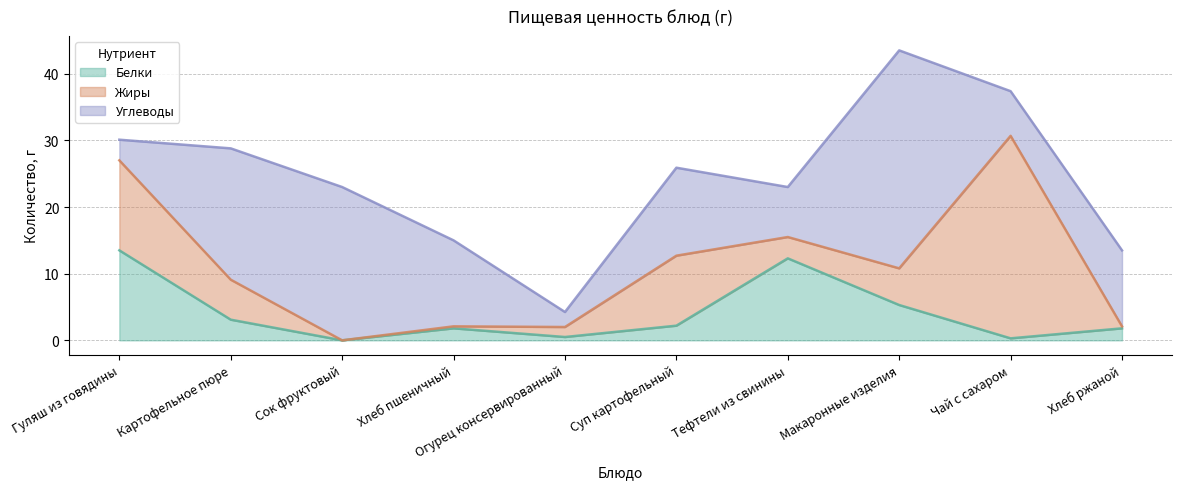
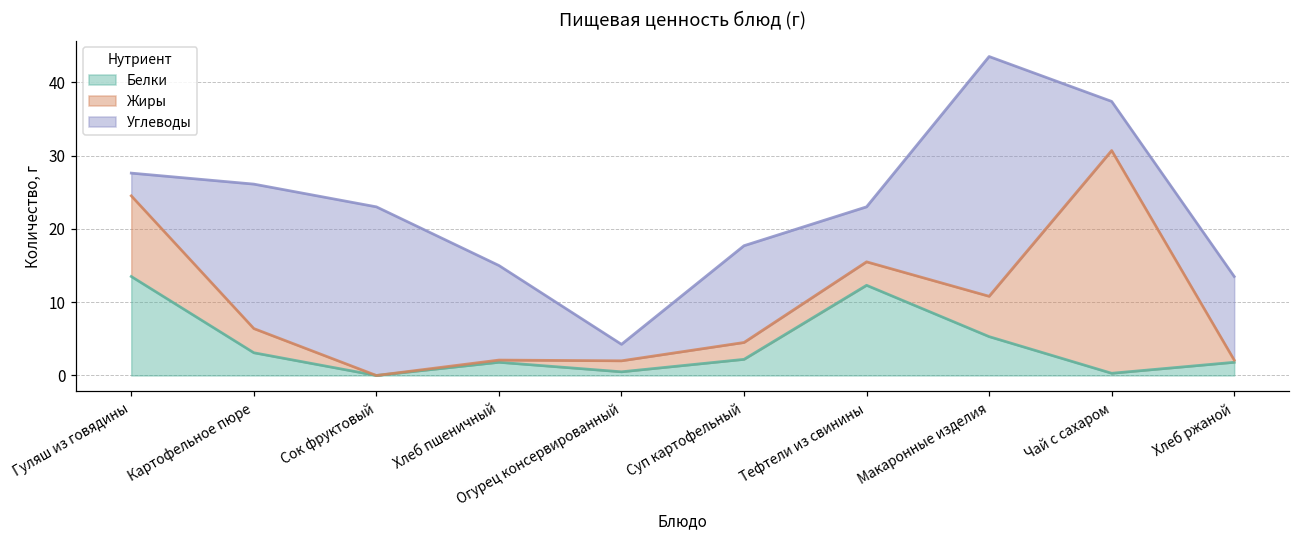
  {
    "Жиры": {
-     "Гуляш из говядины": 14,
-     "Картофельное пюре": 6,
+     "Гуляш из говядины": 11,
+     "Картофельное пюре": 3,
      "Огурец консервированный": 2,
-     "Суп картофельный": 11,
+     "Суп картофельный": 2,
      "Тефтели из свинины": 3,
      "Макаронные изделия": 6,
      "Чай с сахаром": 30
    }
  }
